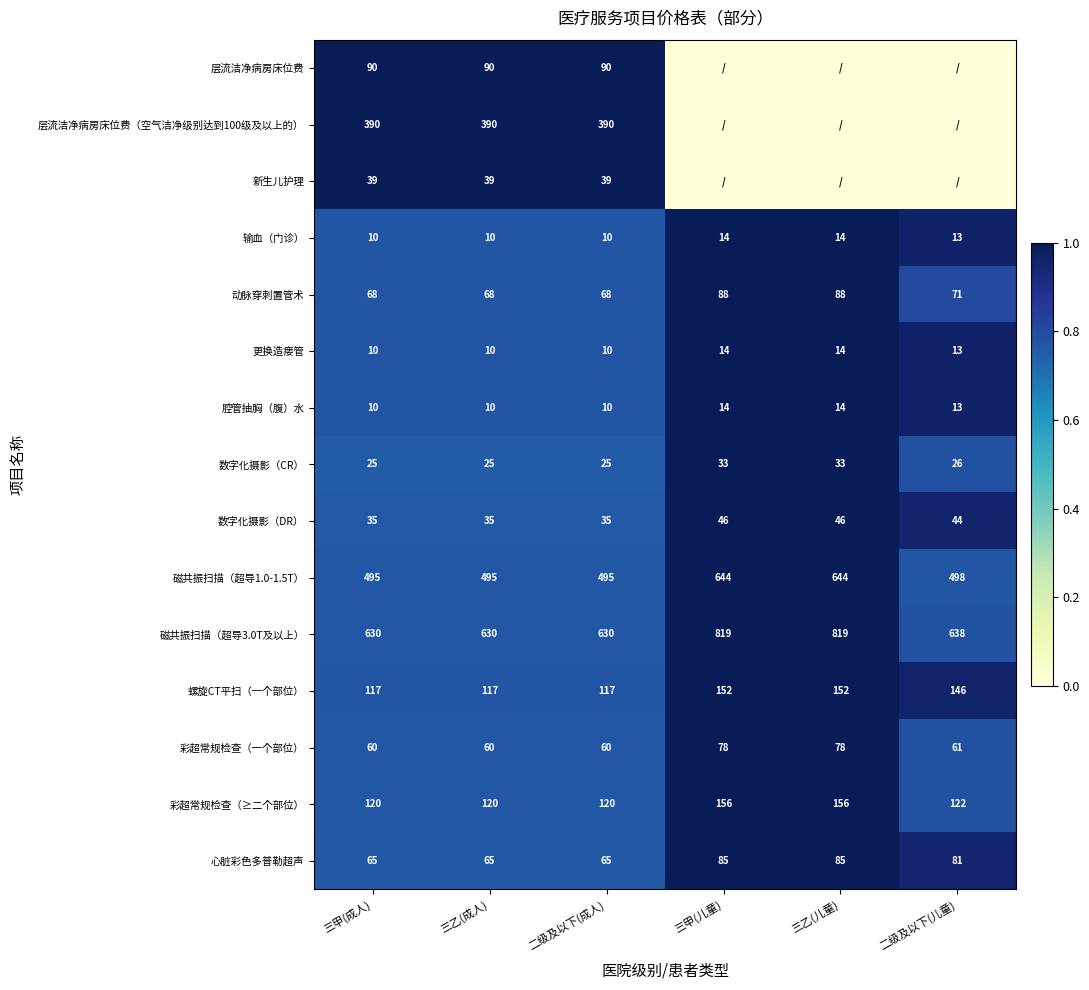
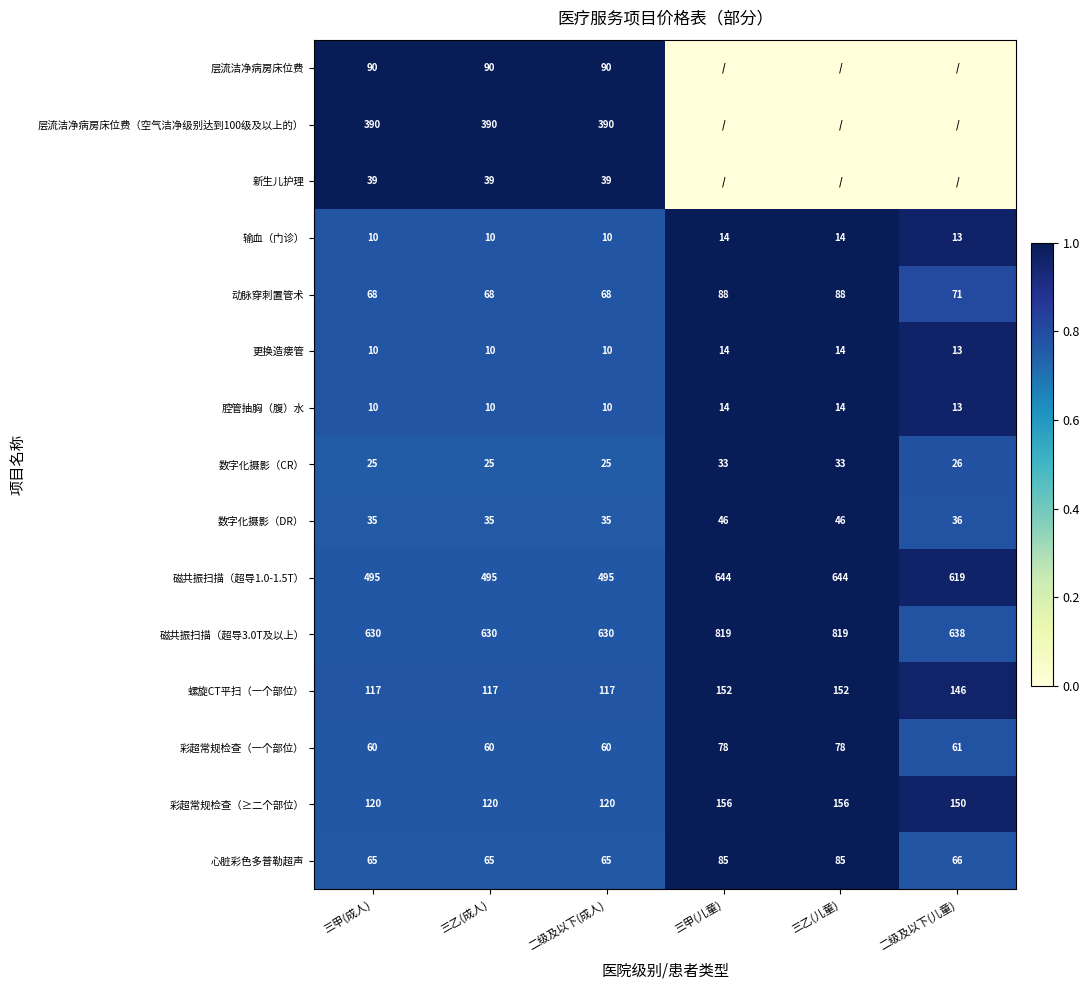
  {
    "层流洁净病房床位费": {
      "三甲(成人)": 90,
      "三乙(成人)": 90,
      "二级及以下(成人)": 90
    },
    "层流洁净病房床位费（空气洁净级别达到100级及以上的）": {
      "三甲(成人)": 390,
      "三乙(成人)": 390,
      "二级及以下(成人)": 390
    },
    "新生儿护理": {
      "三甲(成人)": 39,
      "三乙(成人)": 39,
      "二级及以下(成人)": 39
    },
    "输血（门诊）": {
      "三甲(成人)": 10,
      "三乙(成人)": 10,
      "二级及以下(成人)": 10,
      "三甲(儿童)": 14,
      "三乙(儿童)": 14,
      "二级及以下(儿童)": 13
    },
    "动脉穿刺置管术": {
      "三甲(成人)": 68,
      "三乙(成人)": 68,
      "二级及以下(成人)": 68,
      "三甲(儿童)": 88,
      "三乙(儿童)": 88,
      "二级及以下(儿童)": 71
    },
    "更换造瘘管": {
      "三甲(成人)": 10,
      "三乙(成人)": 10,
      "二级及以下(成人)": 10,
      "三甲(儿童)": 14,
      "三乙(儿童)": 14,
      "二级及以下(儿童)": 13
    },
    "腔管抽胸（腹）水": {
      "三甲(成人)": 10,
      "三乙(成人)": 10,
      "二级及以下(成人)": 10,
      "三甲(儿童)": 14,
      "三乙(儿童)": 14,
      "二级及以下(儿童)": 13
    },
    "数字化摄影（CR）": {
      "三甲(成人)": 25,
      "三乙(成人)": 25,
      "二级及以下(成人)": 25,
      "三甲(儿童)": 33,
      "三乙(儿童)": 33,
      "二级及以下(儿童)": 26
    },
    "数字化摄影（DR）": {
      "三甲(成人)": 35,
      "三乙(成人)": 35,
      "二级及以下(成人)": 35,
      "三甲(儿童)": 46,
      "三乙(儿童)": 46,
-     "二级及以下(儿童)": 44
+     "二级及以下(儿童)": 36
    },
    "磁共振扫描（超导1.0-1.5T）": {
      "三甲(成人)": 495,
      "三乙(成人)": 495,
      "二级及以下(成人)": 495,
      "三甲(儿童)": 644,
      "三乙(儿童)": 644,
-     "二级及以下(儿童)": 498
+     "二级及以下(儿童)": 619
    },
    "磁共振扫描（超导3.0T及以上）": {
      "三甲(成人)": 630,
      "三乙(成人)": 630,
      "二级及以下(成人)": 630,
      "三甲(儿童)": 819,
      "三乙(儿童)": 819,
      "二级及以下(儿童)": 638
    },
    "螺旋CT平扫（一个部位）": {
      "三甲(成人)": 117,
      "三乙(成人)": 117,
      "二级及以下(成人)": 117,
      "三甲(儿童)": 152,
      "三乙(儿童)": 152,
      "二级及以下(儿童)": 146
    },
    "彩超常规检查（一个部位）": {
      "三甲(成人)": 60,
      "三乙(成人)": 60,
      "二级及以下(成人)": 60,
      "三甲(儿童)": 78,
      "三乙(儿童)": 78,
      "二级及以下(儿童)": 61
    },
    "彩超常规检查（≥二个部位）": {
      "三甲(成人)": 120,
      "三乙(成人)": 120,
      "二级及以下(成人)": 120,
      "三甲(儿童)": 156,
      "三乙(儿童)": 156,
-     "二级及以下(儿童)": 122
+     "二级及以下(儿童)": 150
    },
    "心脏彩色多普勒超声": {
      "三甲(成人)": 65,
      "三乙(成人)": 65,
      "二级及以下(成人)": 65,
      "三甲(儿童)": 85,
      "三乙(儿童)": 85,
-     "二级及以下(儿童)": 81
+     "二级及以下(儿童)": 66
    }
  }
